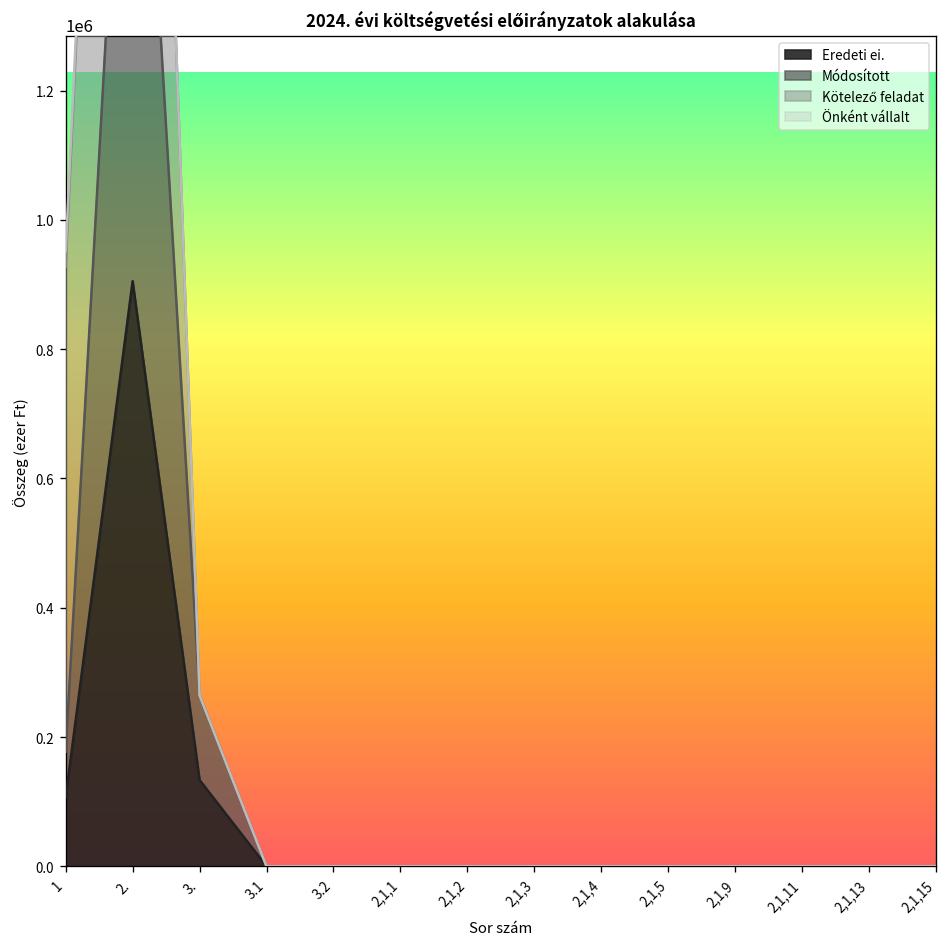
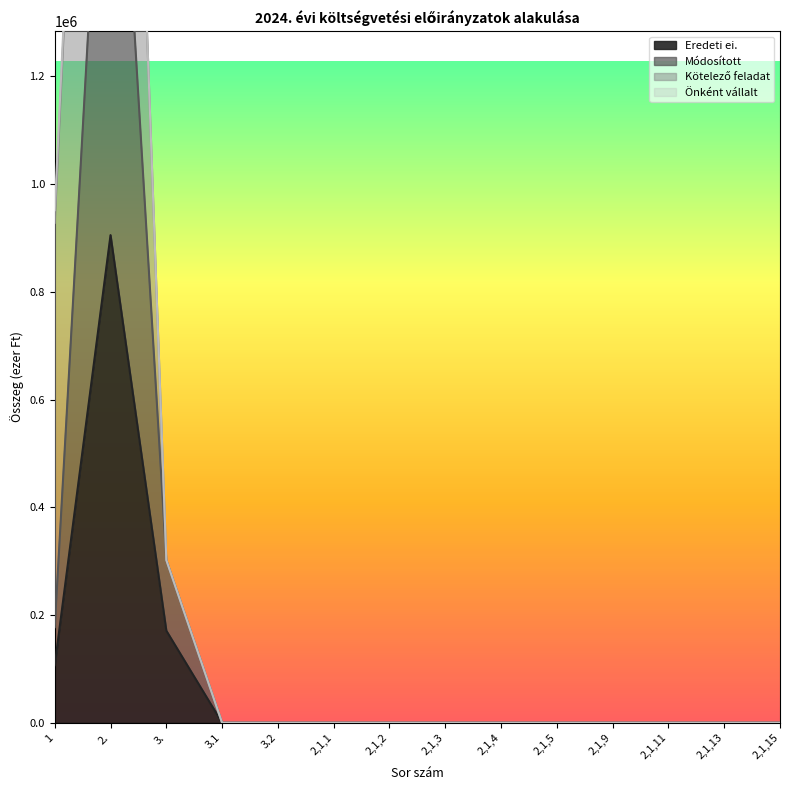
  {
    "Eredeti ei.": {
      "1": 110000,
      "2.": 910000,
-     "3.": 130000
+     "3.": 170000
    },
    "Módosított": {
      "1": 70000
    },
    "Kötelező feladat": {
      "1": 750000
    },
    "Önként vállalt": {
      "1": 20000
    }
  }
